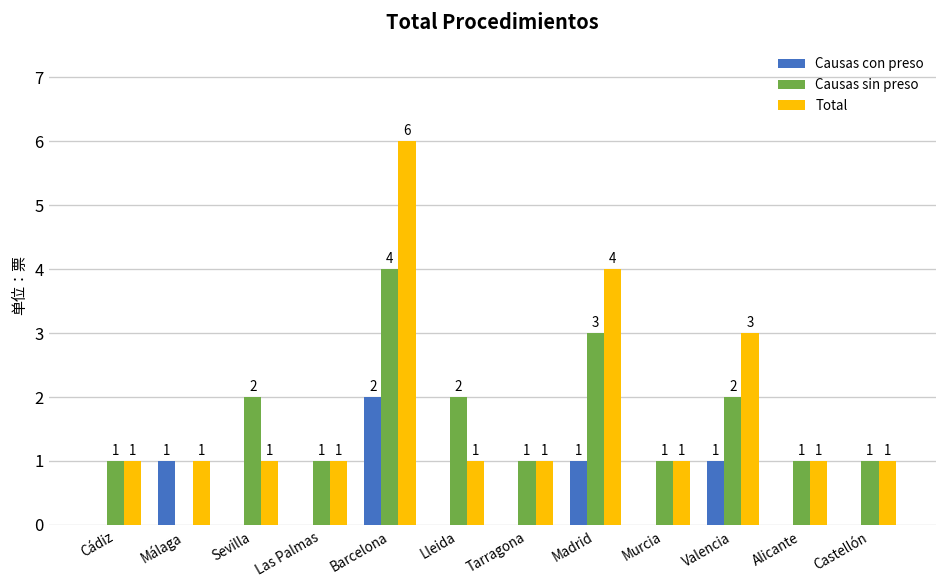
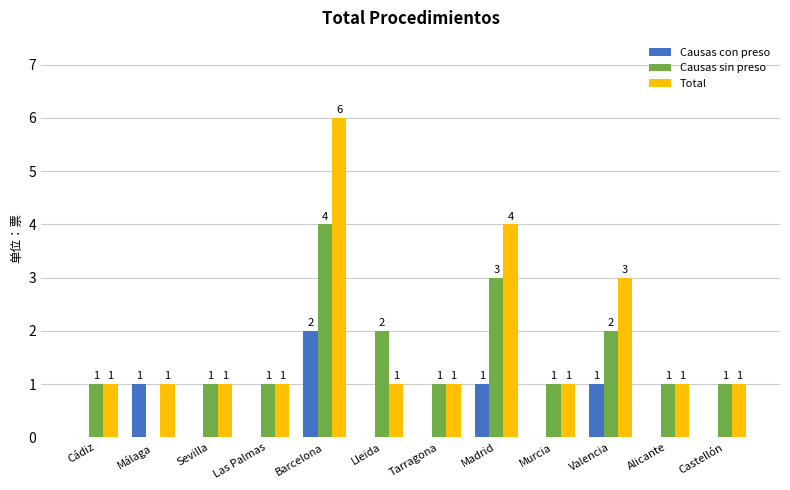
  {
    "Causas con preso": {
      "Málaga": 1,
      "Barcelona": 2,
      "Madrid": 1,
      "Valencia": 1
    },
    "Causas sin preso": {
      "Cádiz": 1,
-     "Sevilla": 2,
+     "Sevilla": 1,
      "Las Palmas": 1,
      "Barcelona": 4,
      "Lleida": 2,
      "Tarragona": 1,
      "Madrid": 3,
      "Murcia": 1,
      "Valencia": 2,
      "Alicante": 1,
      "Castellón": 1
    },
    "Total": {
      "Cádiz": 1,
      "Málaga": 1,
      "Sevilla": 1,
      "Las Palmas": 1,
      "Barcelona": 6,
      "Lleida": 1,
      "Tarragona": 1,
      "Madrid": 4,
      "Murcia": 1,
      "Valencia": 3,
      "Alicante": 1,
      "Castellón": 1
    }
  }
